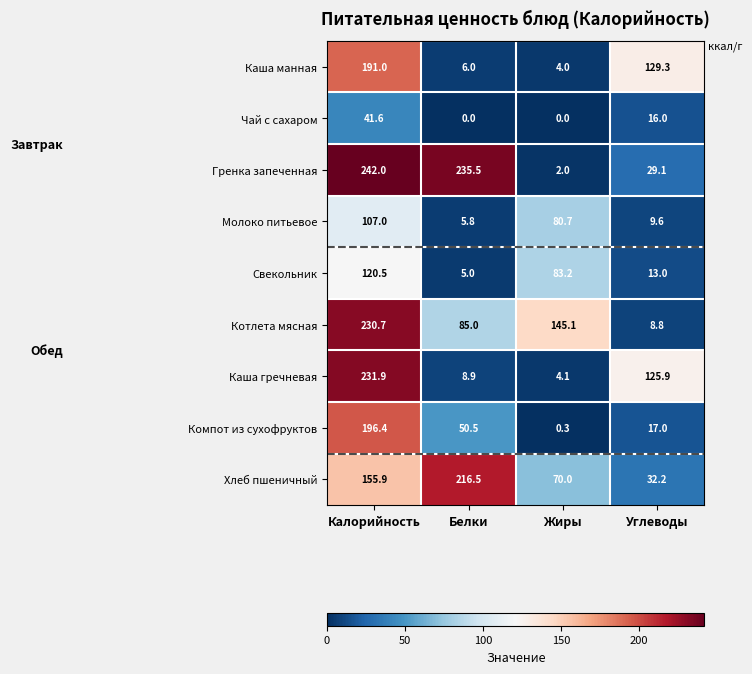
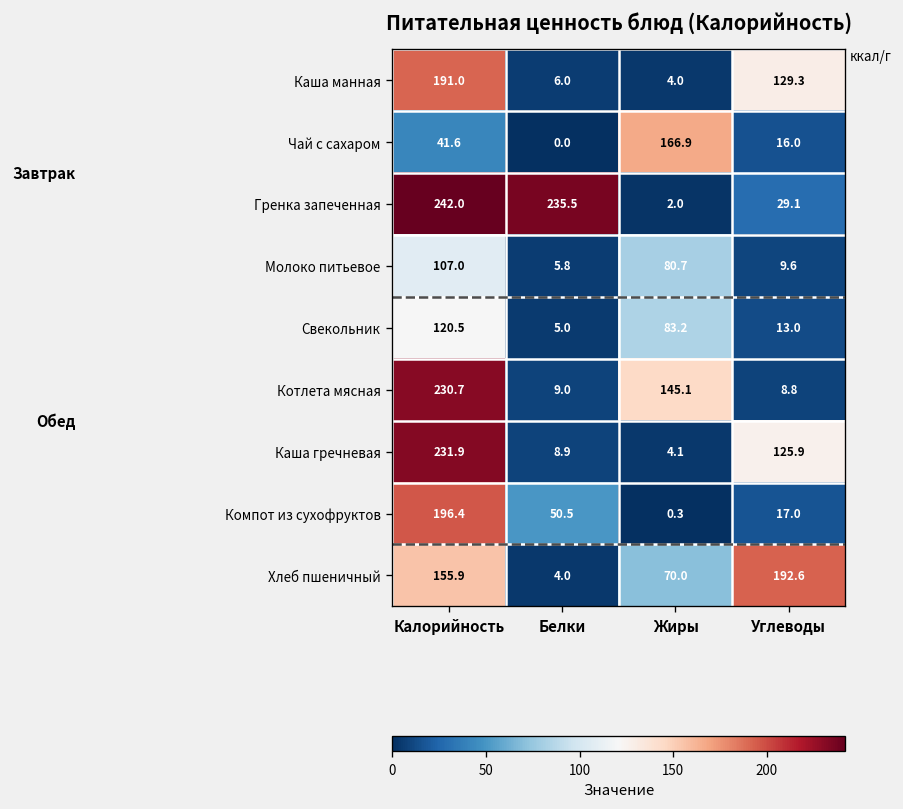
  {
    "Каша манная": {
      "Калорийность": 191.0,
      "Белки": 6.0,
      "Жиры": 4.0,
      "Углеводы": 129.3
    },
    "Чай с сахаром": {
      "Калорийность": 41.6,
      "Белки": 0.0,
-     "Жиры": 0.0,
+     "Жиры": 166.9,
      "Углеводы": 16.0
    },
    "Гренка запеченная": {
      "Калорийность": 242.0,
      "Белки": 235.5,
      "Жиры": 2.0,
      "Углеводы": 29.1
    },
    "Молоко питьевое": {
      "Калорийность": 107.0,
      "Белки": 5.8,
      "Жиры": 80.7,
      "Углеводы": 9.6
    },
    "Свекольник": {
      "Калорийность": 120.5,
      "Белки": 5.0,
      "Жиры": 83.2,
      "Углеводы": 13.0
    },
    "Котлета мясная": {
      "Калорийность": 230.7,
-     "Белки": 85.0,
+     "Белки": 9.0,
      "Жиры": 145.1,
      "Углеводы": 8.8
    },
    "Каша гречневая": {
      "Калорийность": 231.9,
      "Белки": 8.9,
      "Жиры": 4.1,
      "Углеводы": 125.9
    },
    "Компот из сухофруктов": {
      "Калорийность": 196.4,
      "Белки": 50.5,
      "Жиры": 0.3,
      "Углеводы": 17.0
    },
    "Хлеб пшеничный": {
      "Калорийность": 155.9,
-     "Белки": 216.5,
+     "Белки": 4.0,
      "Жиры": 70.0,
-     "Углеводы": 32.2
+     "Углеводы": 192.6
    }
  }
